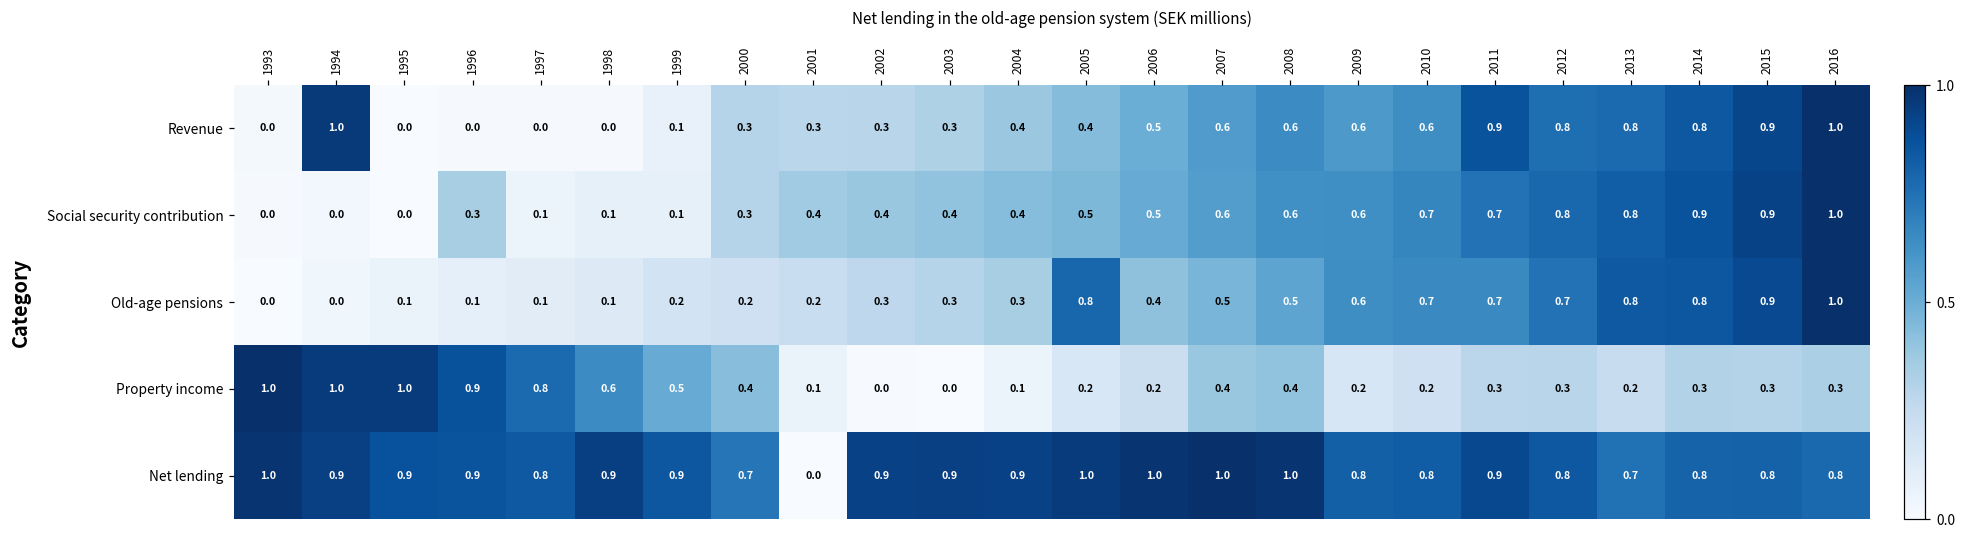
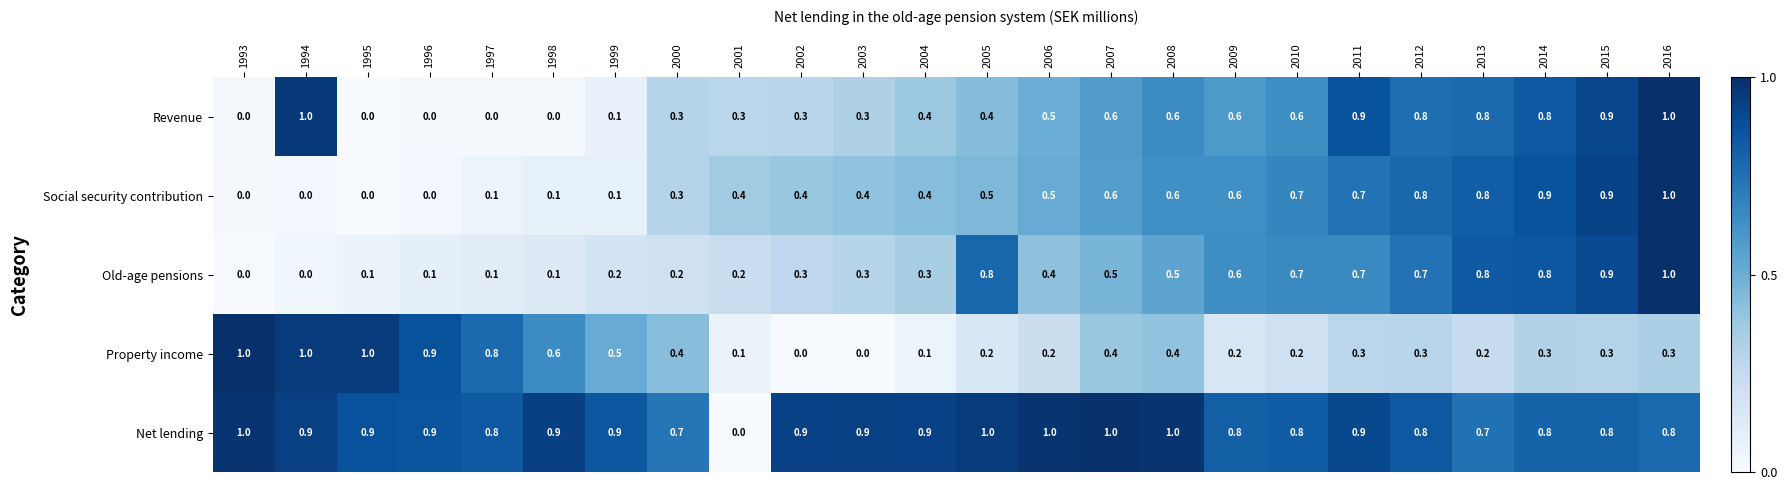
  {
    "Revenue": {
      "1993": 0.0,
      "1994": 1.0,
      "1995": 0.0,
      "1996": 0.0,
      "1997": 0.0,
      "1998": 0.0,
      "1999": 0.1,
      "2000": 0.3,
      "2001": 0.3,
      "2002": 0.3,
      "2003": 0.3,
      "2004": 0.4,
      "2005": 0.4,
      "2006": 0.5,
      "2007": 0.6,
      "2008": 0.6,
      "2009": 0.6,
      "2010": 0.6,
      "2011": 0.9,
      "2012": 0.8,
      "2013": 0.8,
      "2014": 0.8,
      "2015": 0.9,
      "2016": 1.0
    },
    "Social security contribution": {
      "1993": 0.0,
      "1994": 0.0,
      "1995": 0.0,
-     "1996": 0.3,
+     "1996": 0.0,
      "1997": 0.1,
      "1998": 0.1,
      "1999": 0.1,
      "2000": 0.3,
      "2001": 0.4,
      "2002": 0.4,
      "2003": 0.4,
      "2004": 0.4,
      "2005": 0.5,
      "2006": 0.5,
      "2007": 0.6,
      "2008": 0.6,
      "2009": 0.6,
      "2010": 0.7,
      "2011": 0.7,
      "2012": 0.8,
      "2013": 0.8,
      "2014": 0.9,
      "2015": 0.9,
      "2016": 1.0
    },
    "Old-age pensions": {
      "1993": 0.0,
      "1994": 0.0,
      "1995": 0.1,
      "1996": 0.1,
      "1997": 0.1,
      "1998": 0.1,
      "1999": 0.2,
      "2000": 0.2,
      "2001": 0.2,
      "2002": 0.3,
      "2003": 0.3,
      "2004": 0.3,
      "2005": 0.8,
      "2006": 0.4,
      "2007": 0.5,
      "2008": 0.5,
      "2009": 0.6,
      "2010": 0.7,
      "2011": 0.7,
      "2012": 0.7,
      "2013": 0.8,
      "2014": 0.8,
      "2015": 0.9,
      "2016": 1.0
    },
    "Property income": {
      "1993": 1.0,
      "1994": 1.0,
      "1995": 1.0,
      "1996": 0.9,
      "1997": 0.8,
      "1998": 0.6,
      "1999": 0.5,
      "2000": 0.4,
      "2001": 0.1,
      "2002": 0.0,
      "2003": 0.0,
      "2004": 0.1,
      "2005": 0.2,
      "2006": 0.2,
      "2007": 0.4,
      "2008": 0.4,
      "2009": 0.2,
      "2010": 0.2,
      "2011": 0.3,
      "2012": 0.3,
      "2013": 0.2,
      "2014": 0.3,
      "2015": 0.3,
      "2016": 0.3
    },
    "Net lending": {
      "1993": 1.0,
      "1994": 0.9,
      "1995": 0.9,
      "1996": 0.9,
      "1997": 0.8,
      "1998": 0.9,
      "1999": 0.9,
      "2000": 0.7,
      "2001": 0.0,
      "2002": 0.9,
      "2003": 0.9,
      "2004": 0.9,
      "2005": 1.0,
      "2006": 1.0,
      "2007": 1.0,
      "2008": 1.0,
      "2009": 0.8,
      "2010": 0.8,
      "2011": 0.9,
      "2012": 0.8,
      "2013": 0.7,
      "2014": 0.8,
      "2015": 0.8,
      "2016": 0.8
    }
  }
